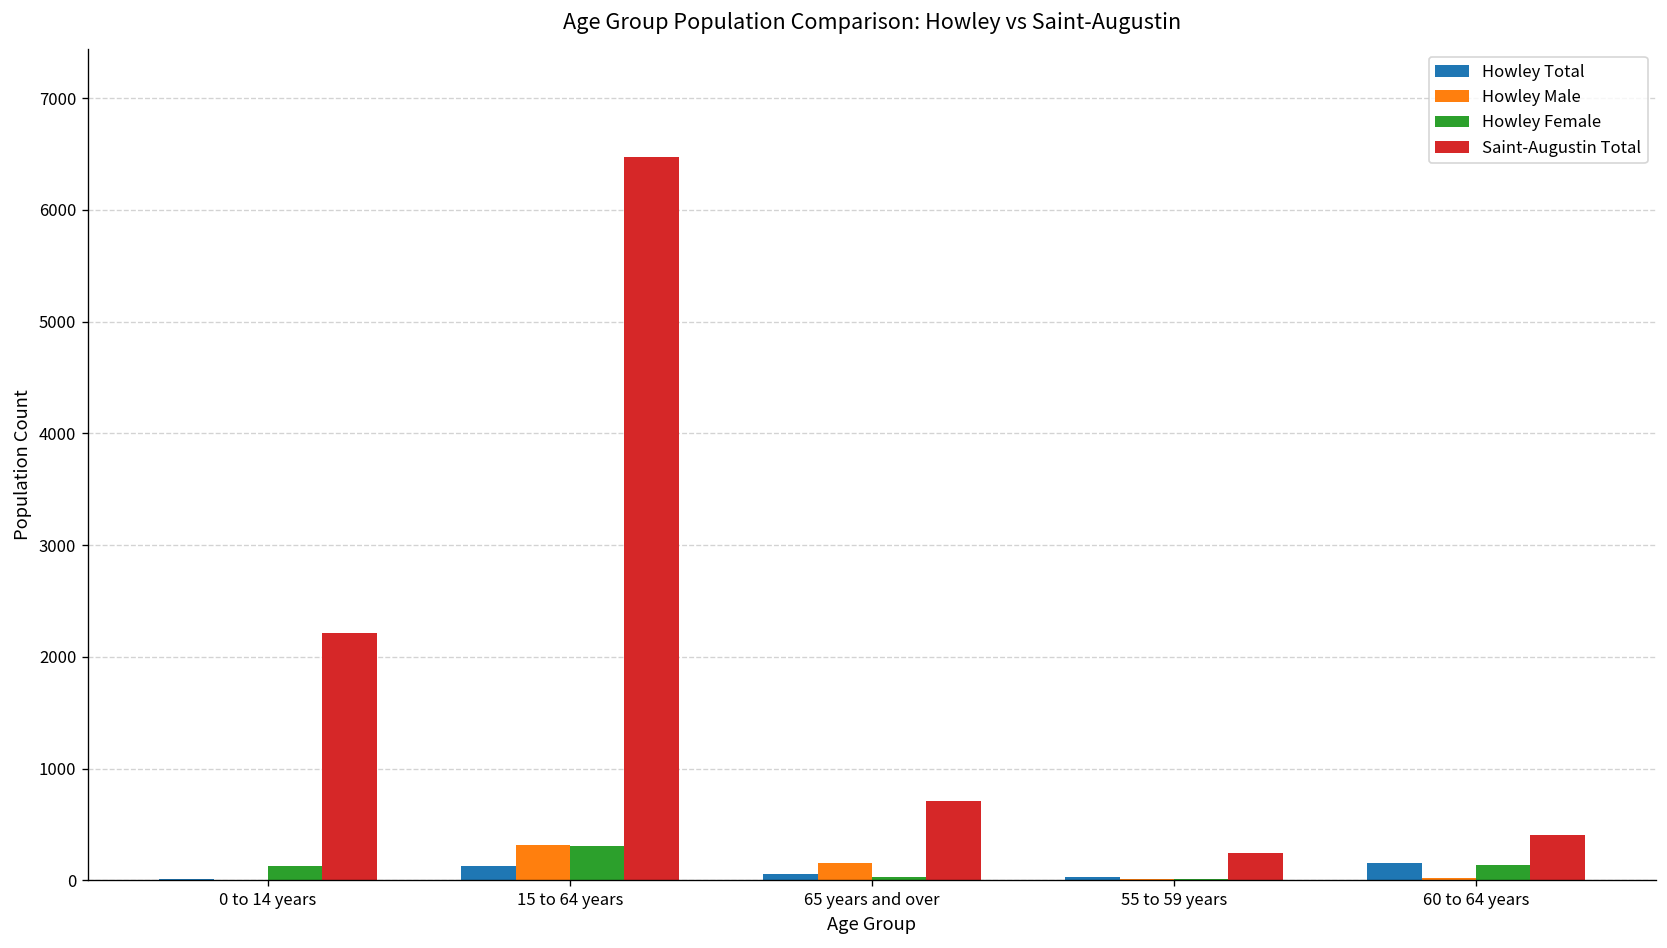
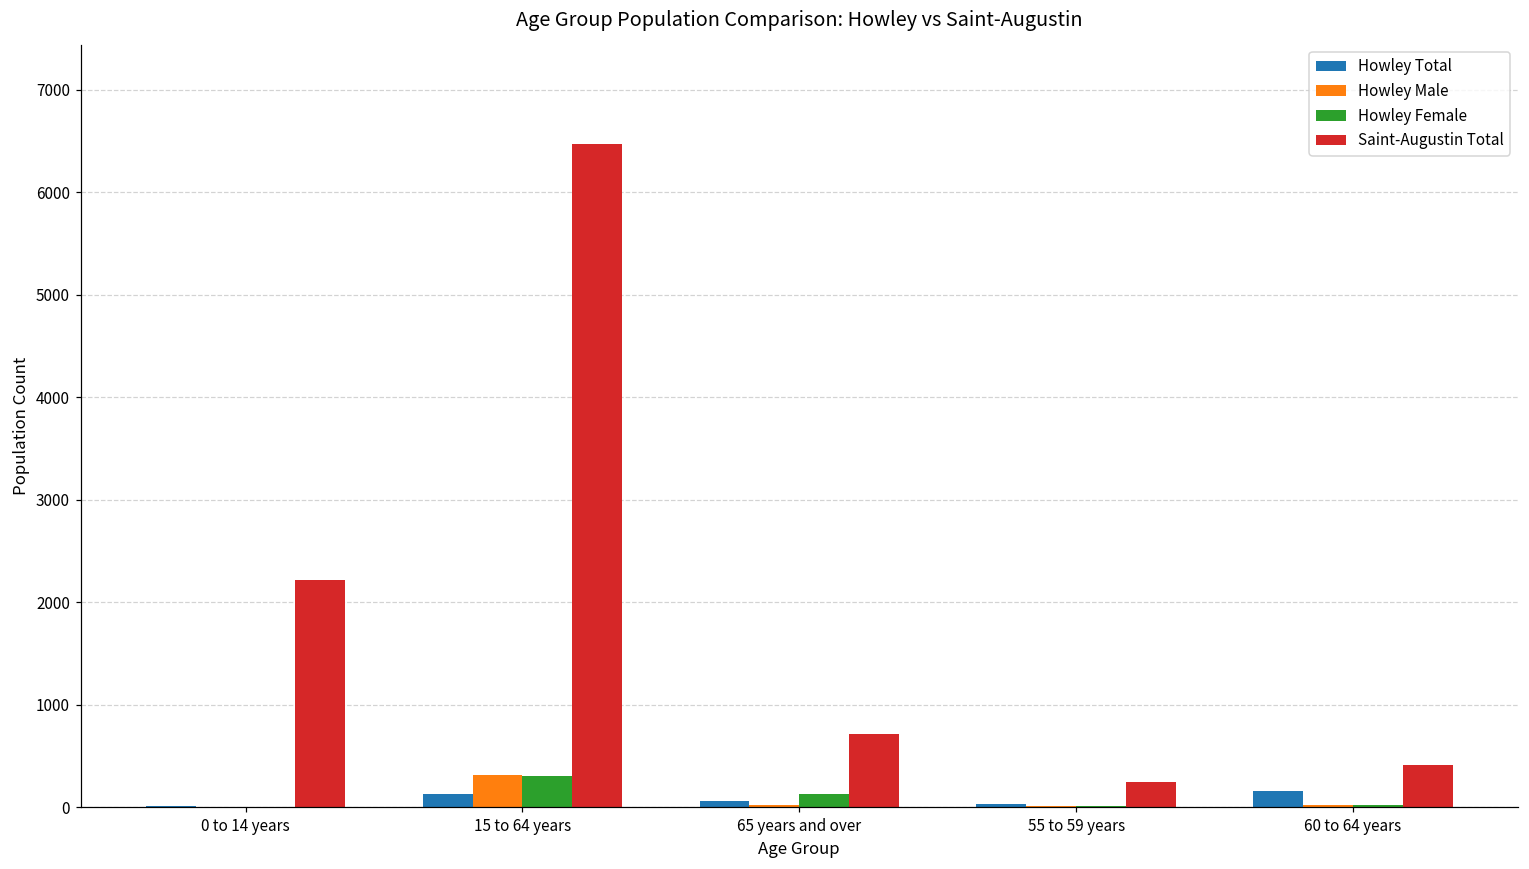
  {
    "Howley Total": {
      "15 to 64 years": 100,
      "65 years and over": 100,
      "55 to 59 years": 0,
      "60 to 64 years": 200
    },
    "Howley Male": {
      "15 to 64 years": 300,
-     "65 years and over": 200
+     "65 years and over": 0
    },
    "Howley Female": {
-     "0 to 14 years": 100,
+     "0 to 14 years": 0,
      "15 to 64 years": 300,
-     "65 years and over": 0,
-     "60 to 64 years": 100
+     "65 years and over": 100,
+     "60 to 64 years": 0
    },
    "Saint-Augustin Total": {
      "0 to 14 years": 2200,
      "15 to 64 years": 6500,
      "65 years and over": 700,
      "55 to 59 years": 200,
      "60 to 64 years": 400
    }
  }
